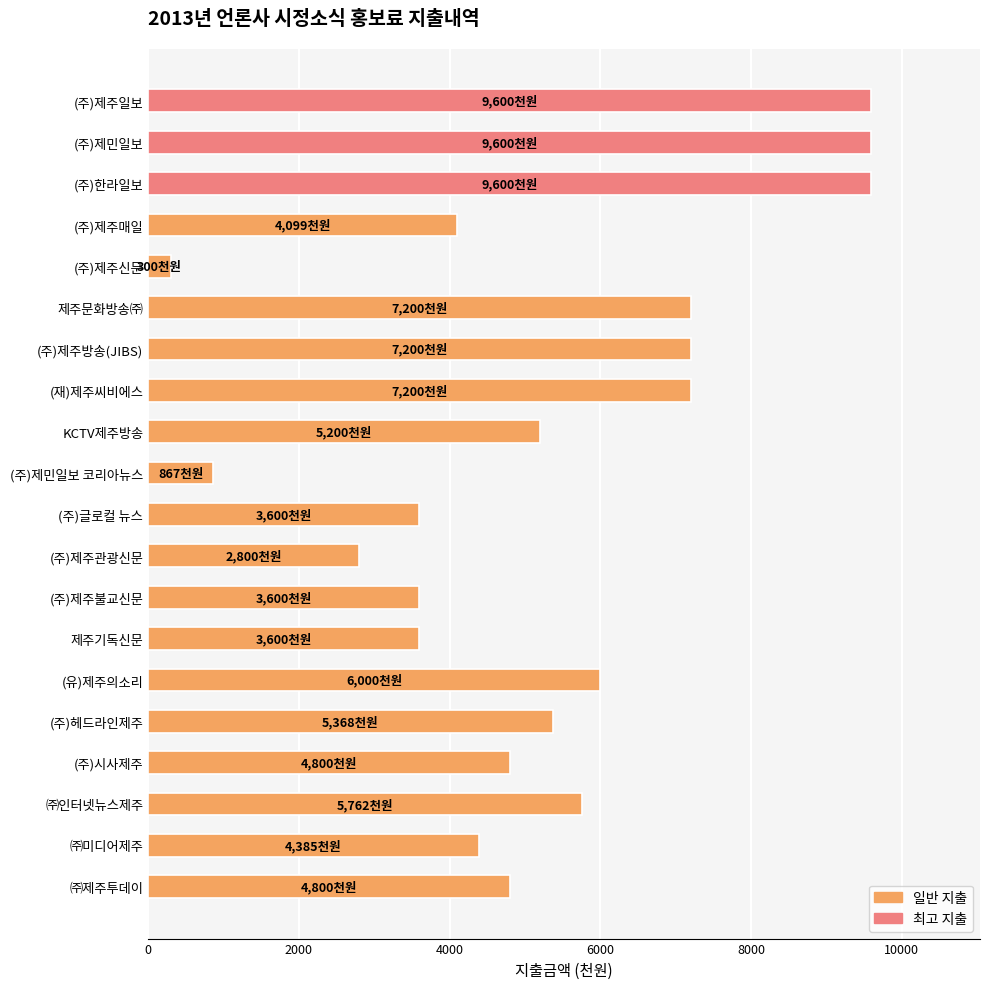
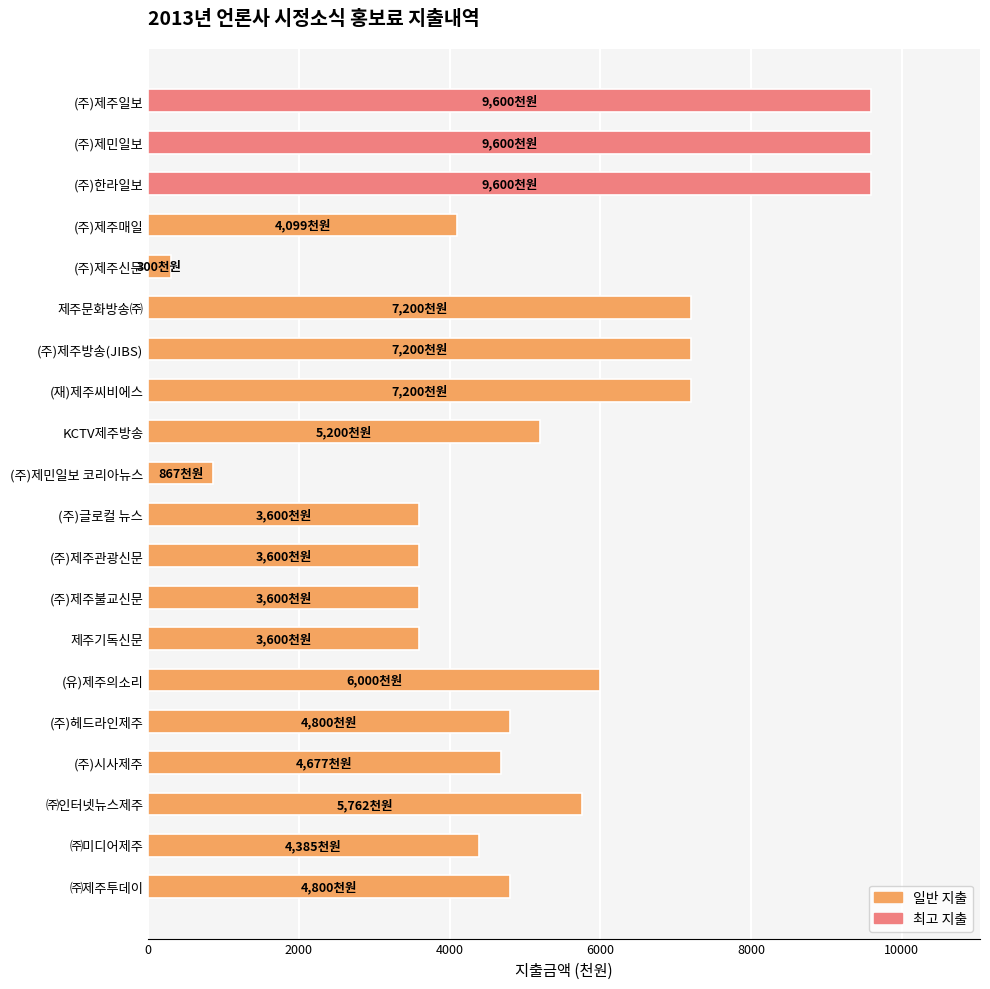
  {
    "(주)제주일보": "9,600",
    "(주)제민일보": "9,600",
    "(주)한라일보": "9,600",
    "(주)제주매일": "4,099",
    "(주)제주신문": "300",
    "제주문화방송㈜": "7,200",
    "(주)제주방송(JIBS)": "7,200",
    "(재)제주씨비에스": "7,200",
    "KCTV제주방송": "5,200",
    "(주)제민일보 코리아뉴스": "867",
    "(주)글로컬 뉴스": "3,600",
-   "(주)제주관광신문": "2,800",
+   "(주)제주관광신문": "3,600",
    "(주)제주불교신문": "3,600",
    "제주기독신문": "3,600",
    "(유)제주의소리": "6,000",
-   "(주)헤드라인제주": "5,368",
-   "(주)시사제주": "4,800",
+   "(주)헤드라인제주": "4,800",
+   "(주)시사제주": "4,677",
    "㈜인터넷뉴스제주": "5,762",
    "㈜미디어제주": "4,385",
    "㈜제주투데이": "4,800"
  }
